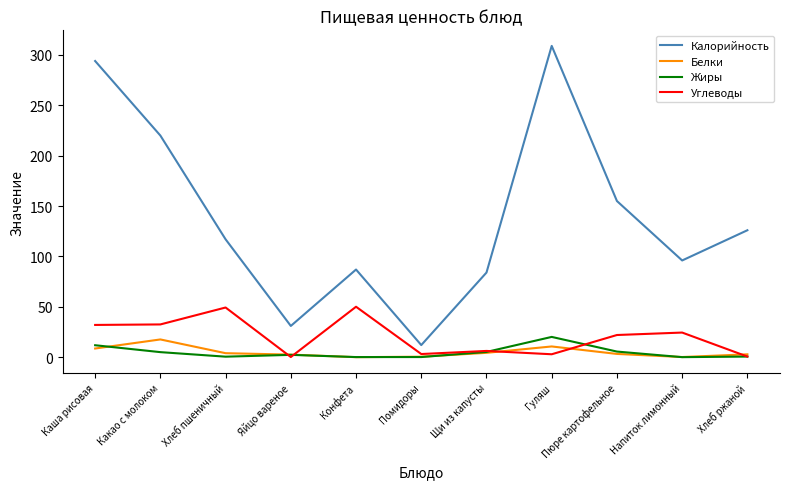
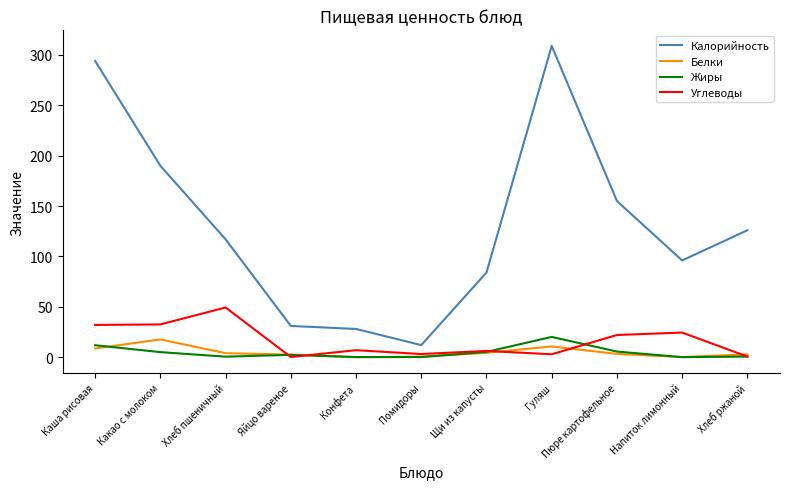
  {
    "Калорийность": {
      "Каша рисовая": 294,
-     "Какао с молоком": 220,
+     "Какао с молоком": 190,
      "Хлеб пшеничный": 117,
      "Яйцо вареное": 31,
-     "Конфета": 87,
+     "Конфета": 28,
      "Помидоры": 12,
      "Щи из капусты": 84,
      "Гуляш": 309,
      "Пюре картофельное": 155,
      "Напиток лимонный": 96,
      "Хлеб ржаной": 126
    },
    "Белки": {
      "Каша рисовая": 9,
      "Какао с молоком": 18,
      "Хлеб пшеничный": 4,
      "Гуляш": 11
    },
    "Жиры": {
      "Каша рисовая": 12,
      "Какао с молоком": 5,
      "Хлеб пшеничный": 1,
      "Гуляш": 20
    },
    "Углеводы": {
      "Каша рисовая": 32,
      "Какао с молоком": 33,
      "Хлеб пшеничный": 49,
-     "Конфета": 50,
+     "Конфета": 7,
      "Помидоры": 3,
      "Гуляш": 3,
      "Пюре картофельное": 22,
      "Напиток лимонный": 24
    }
  }
